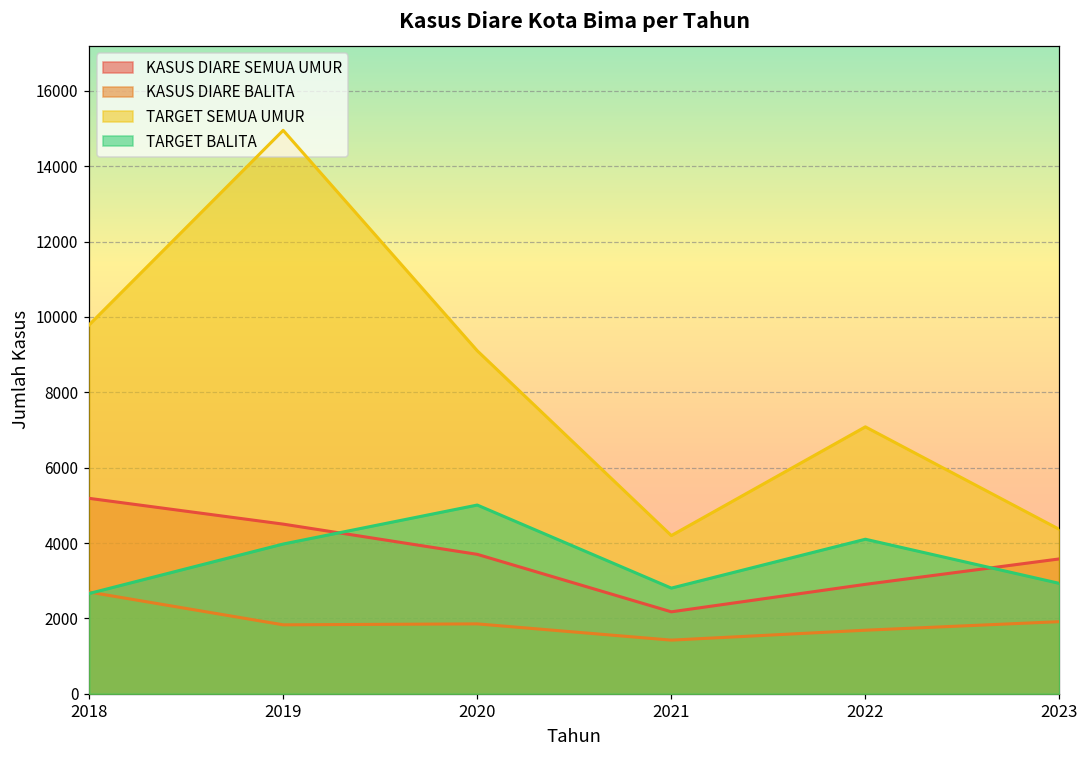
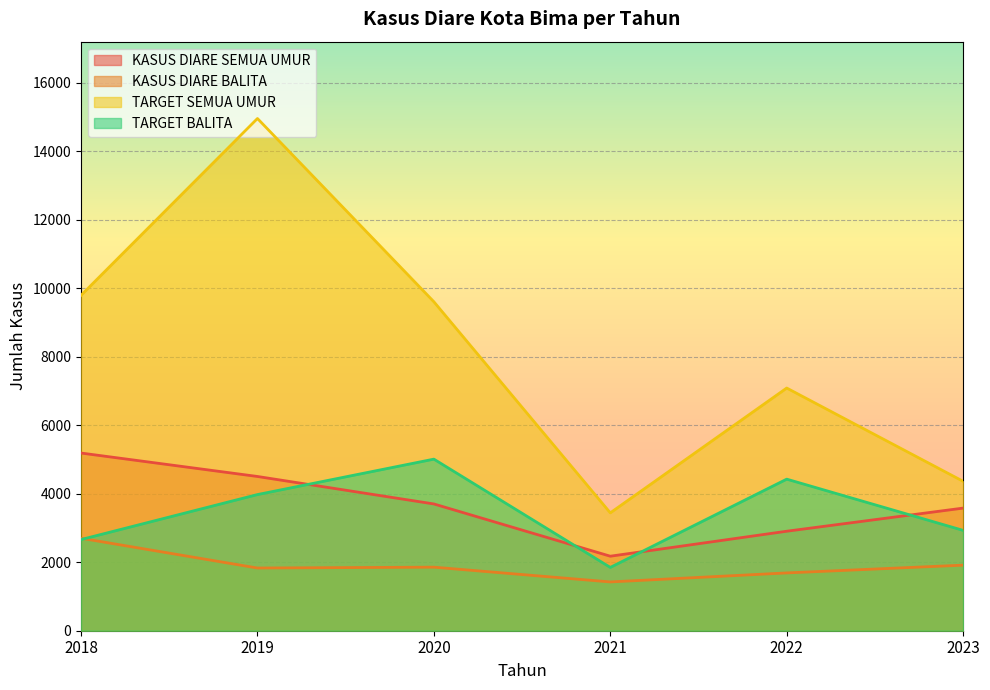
  {
    "TARGET SEMUA UMUR": {
      "2018": 9800,
-     "2020": 9100,
-     "2021": 4200,
+     "2020": 9600,
+     "2021": 3400,
      "2022": 7100,
      "2023": 4400
    },
    "TARGET BALITA": {
      "2019": 4000,
      "2020": 5000,
-     "2021": 2800,
-     "2022": 4100,
+     "2021": 1800,
+     "2022": 4400,
      "2023": 2900
    }
  }
